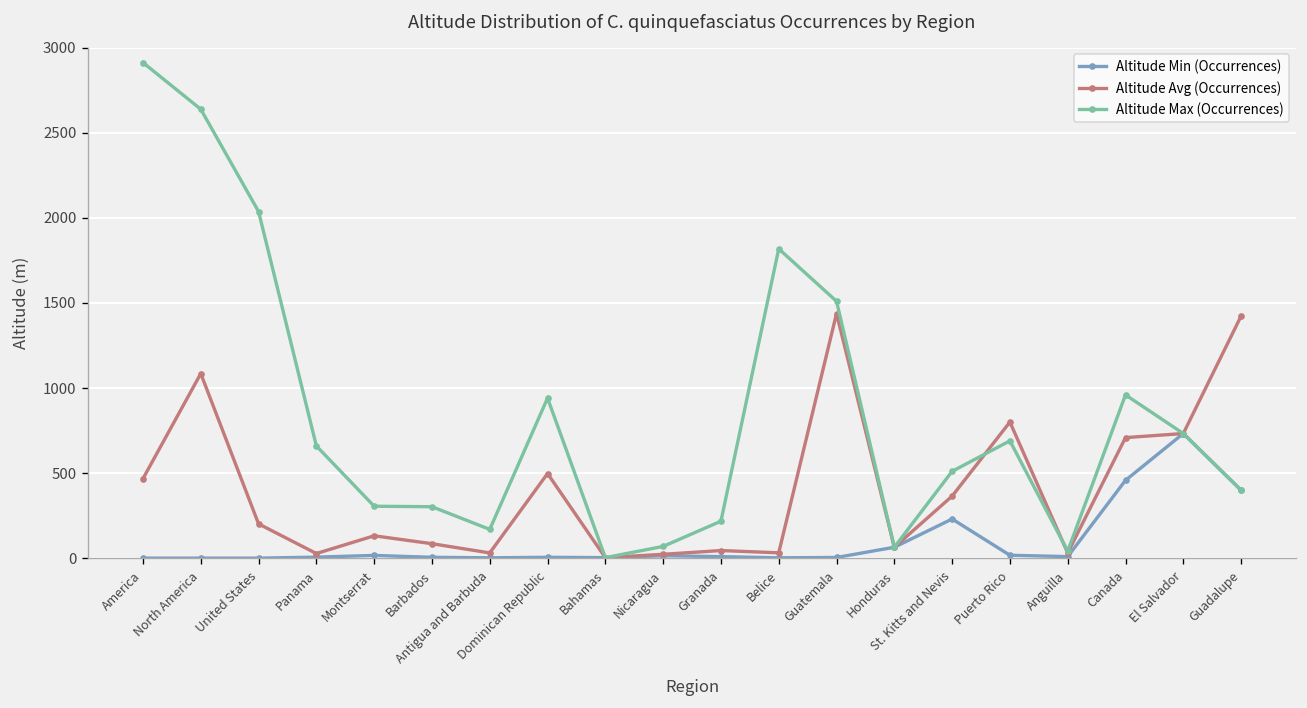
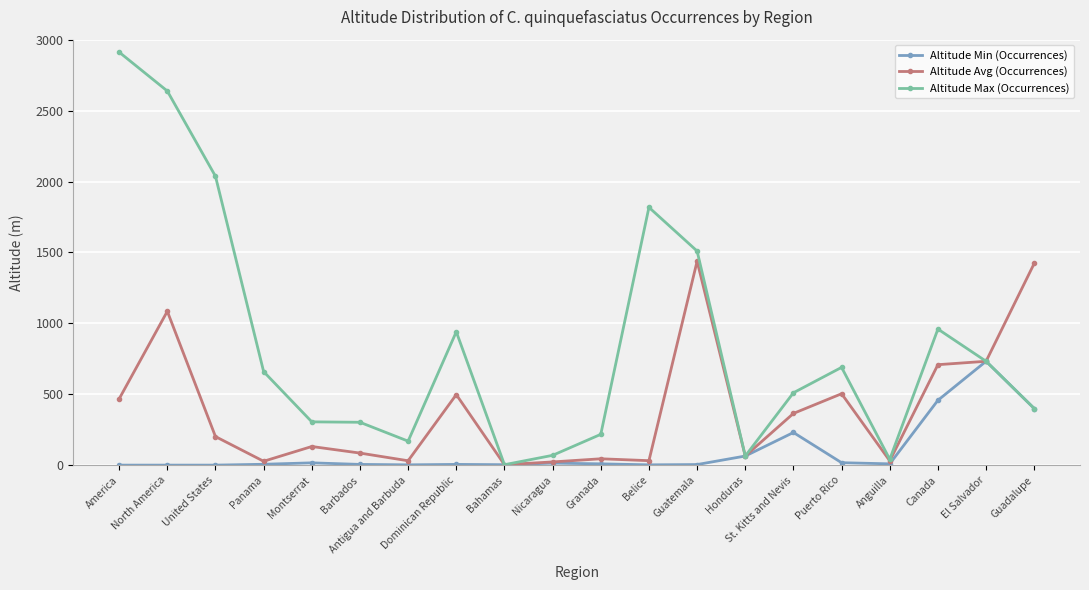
  {
    "Altitude Avg (Occurrences)": {
      "America": 470,
      "North America": 1090,
      "United States": 200,
      "Panama": 30,
      "Montserrat": 130,
      "Barbados": 90,
      "Antigua and Barbuda": 30,
      "Dominican Republic": 500,
      "Granada": 50,
      "Belice": 30,
      "Guatemala": 1440,
      "St. Kitts and Nevis": 370,
-     "Puerto Rico": 800,
+     "Puerto Rico": 500,
      "Canada": 710,
      "Guadalupe": 1420
    }
  }
